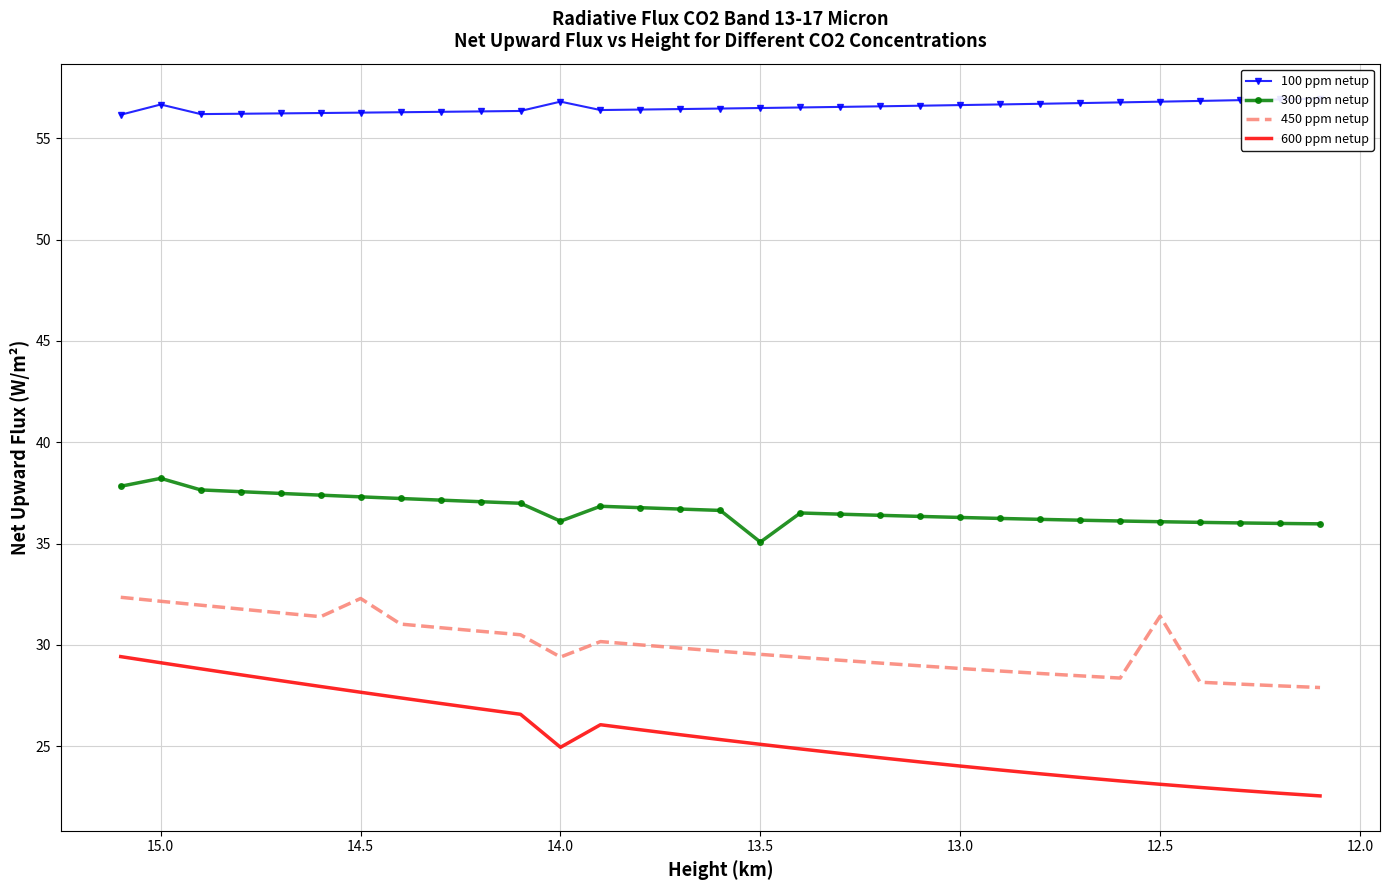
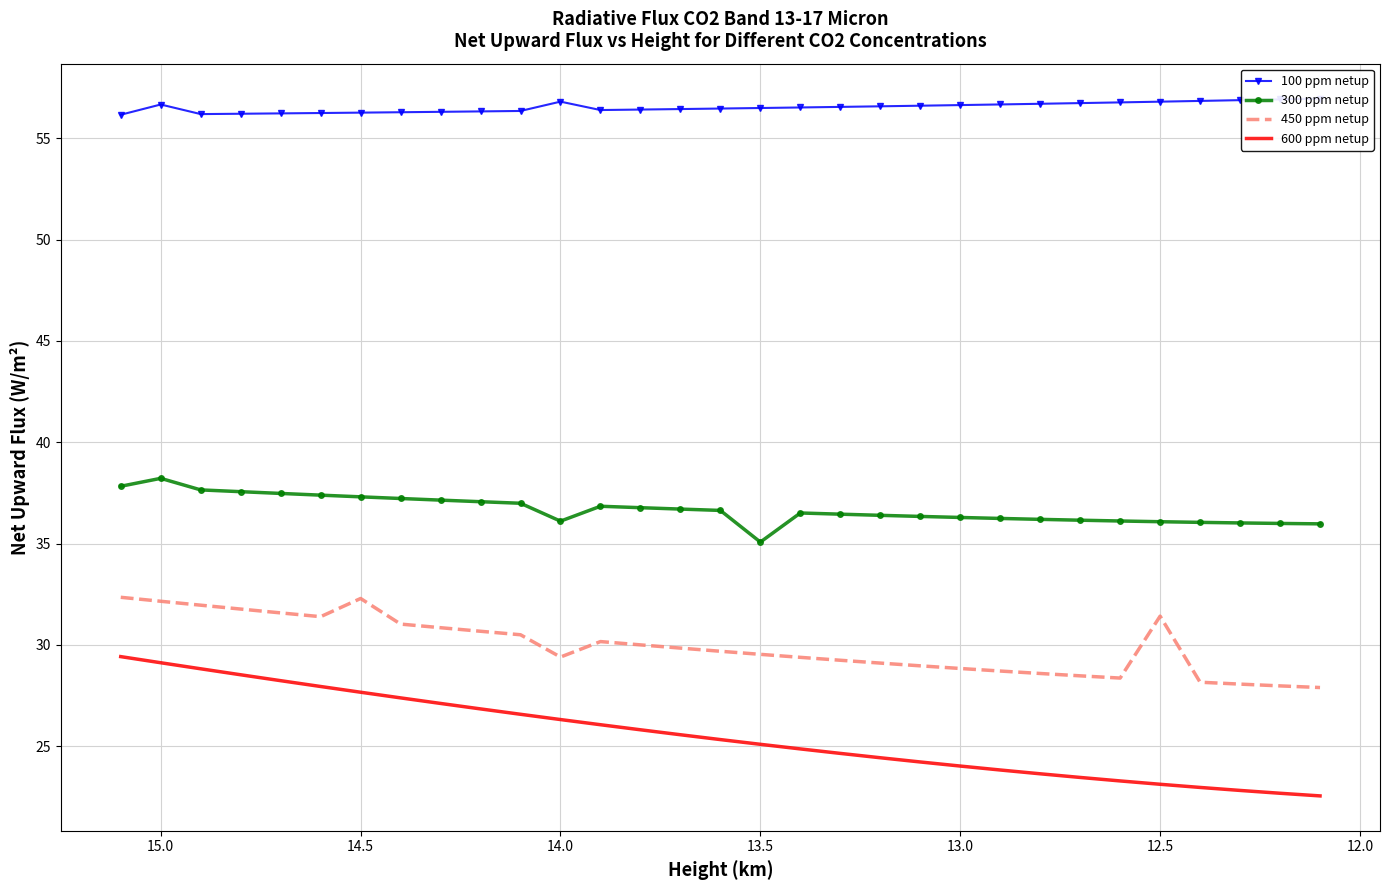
  {
    "100 ppm netup": {
      "15.0": 56.7,
      "14.5": 56.3,
      "14.0": 56.8,
      "13.5": 56.5,
      "13.0": 56.6,
      "12.5": 56.8
    },
    "300 ppm netup": {
      "15.0": 38.2,
      "14.5": 37.3,
      "14.0": 36.1,
      "13.5": 35.1,
      "13.0": 36.3,
      "12.5": 36.1
    },
    "450 ppm netup": {
      "15.0": 32.2,
      "14.5": 32.3,
      "14.0": 29.4,
      "13.5": 29.5,
      "13.0": 28.8,
      "12.5": 31.4
    },
    "600 ppm netup": {
      "15.0": 29.1,
      "14.5": 27.7,
-     "14.0": 24.9,
+     "14.0": 26.3,
      "13.5": 25.1,
      "13.0": 24.0,
      "12.5": 23.1
    }
  }
